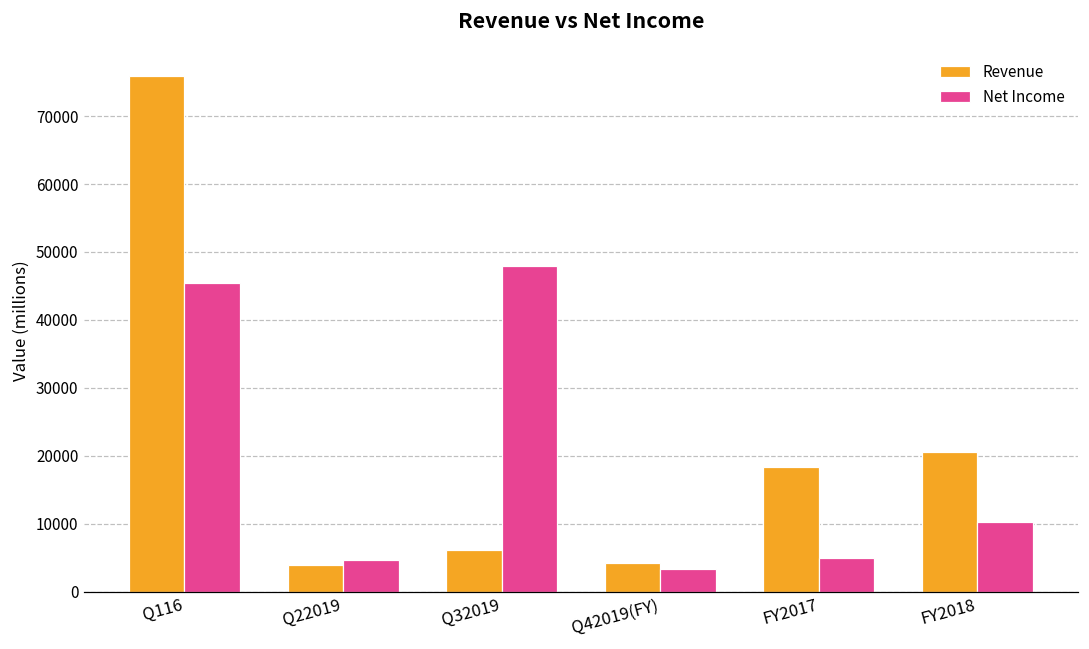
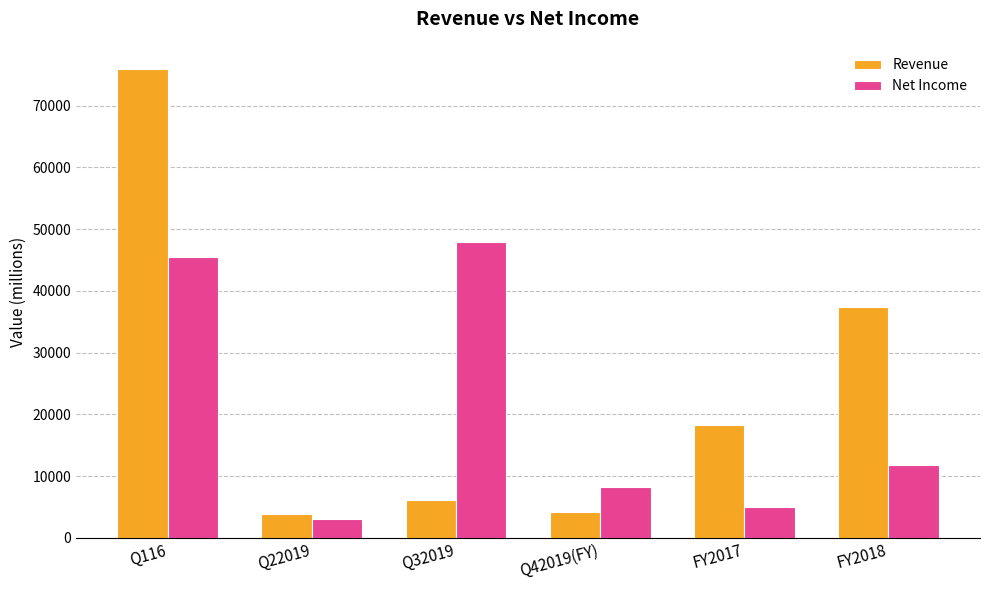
  {
    "Revenue": {
      "Q116": 76000,
      "Q22019": 4000,
      "Q32019": 6000,
      "Q42019(FY)": 4000,
      "FY2017": 18000,
-     "FY2018": 21000
+     "FY2018": 37000
    },
    "Net Income": {
      "Q116": 45000,
-     "Q22019": 5000,
+     "Q22019": 3000,
      "Q32019": 48000,
-     "Q42019(FY)": 3000,
+     "Q42019(FY)": 8000,
      "FY2017": 5000,
-     "FY2018": 10000
+     "FY2018": 12000
    }
  }
